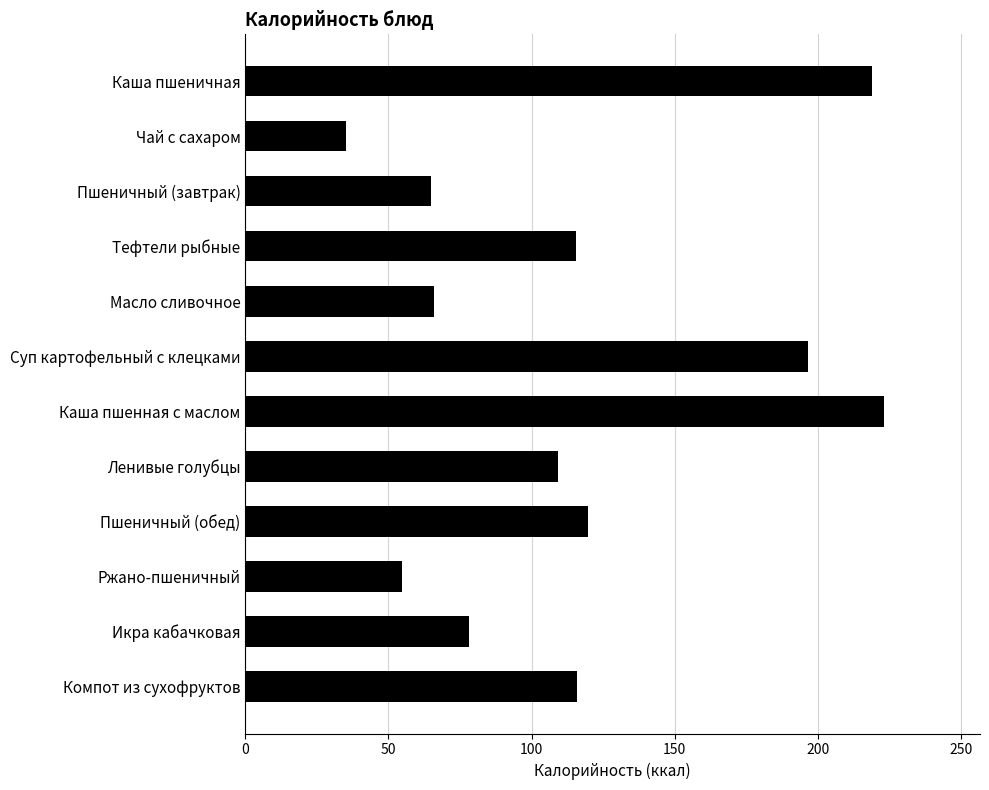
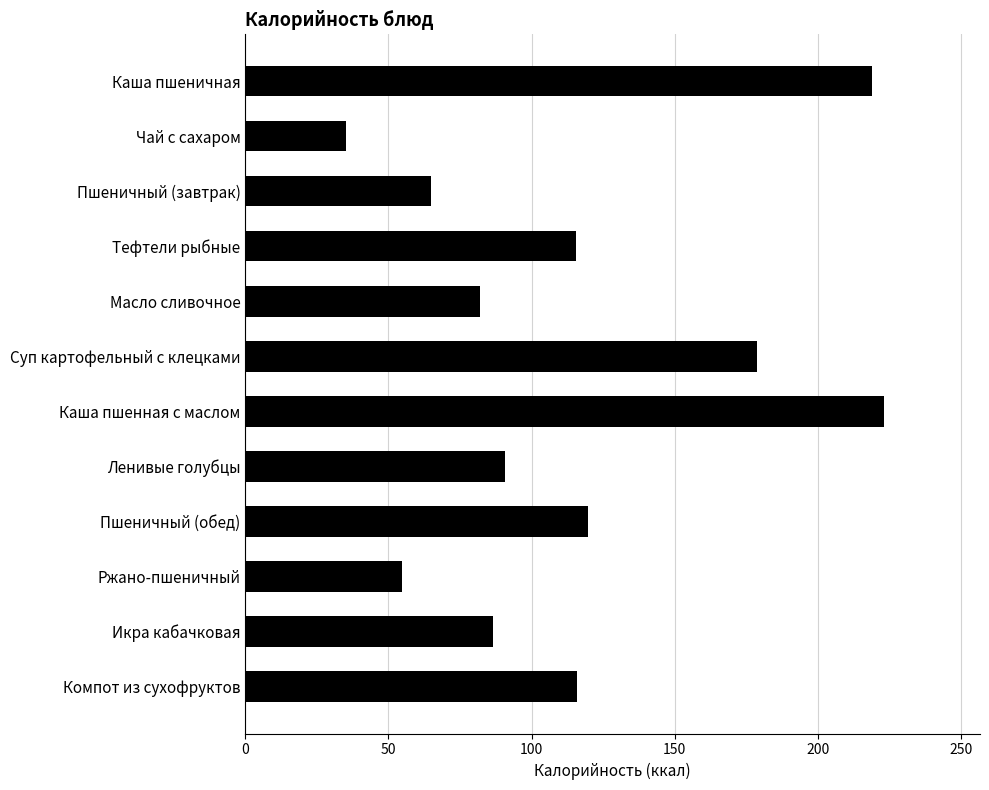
  {
    "Каша пшеничная": 219,
    "Чай с сахаром": 35,
    "Пшеничный (завтрак)": 65,
    "Тефтели рыбные": 115,
-   "Масло сливочное": 66,
-   "Суп картофельный с клецками": 197,
+   "Масло сливочное": 82,
+   "Суп картофельный с клецками": 179,
    "Каша пшенная с маслом": 223,
-   "Ленивые голубцы": 109,
+   "Ленивые голубцы": 91,
    "Пшеничный (обед)": 120,
    "Ржано-пшеничный": 55,
-   "Икра кабачковая": 78,
+   "Икра кабачковая": 86,
    "Компот из сухофруктов": 116
  }
